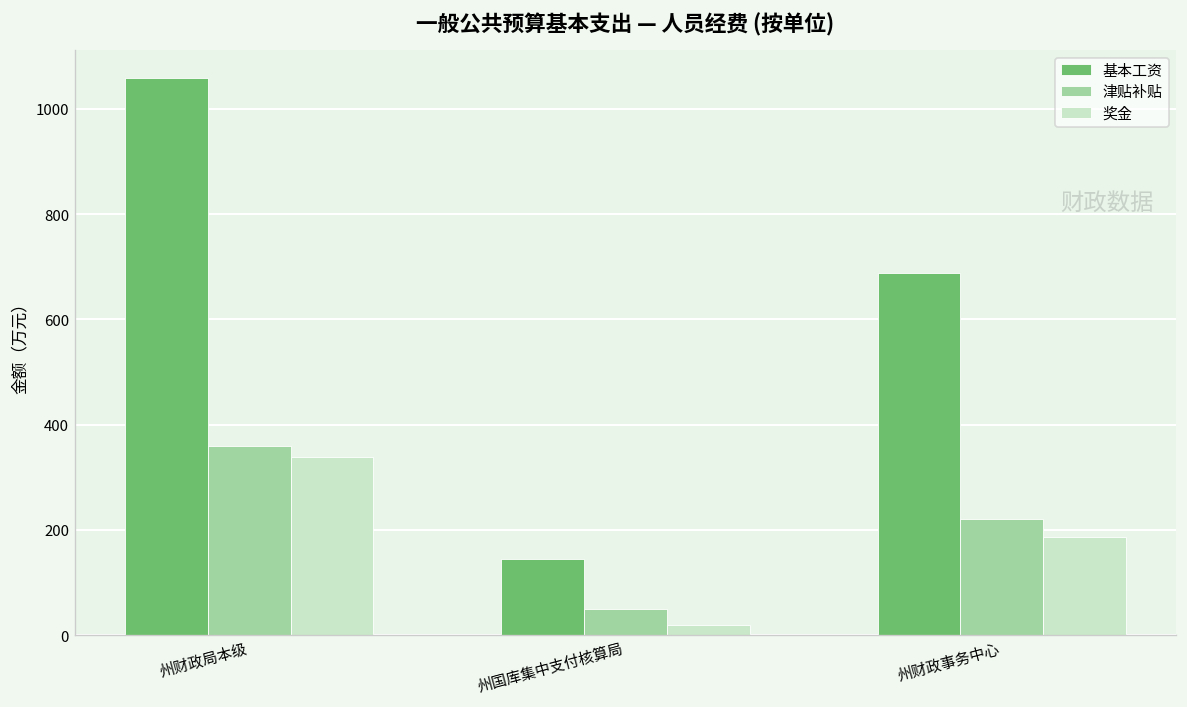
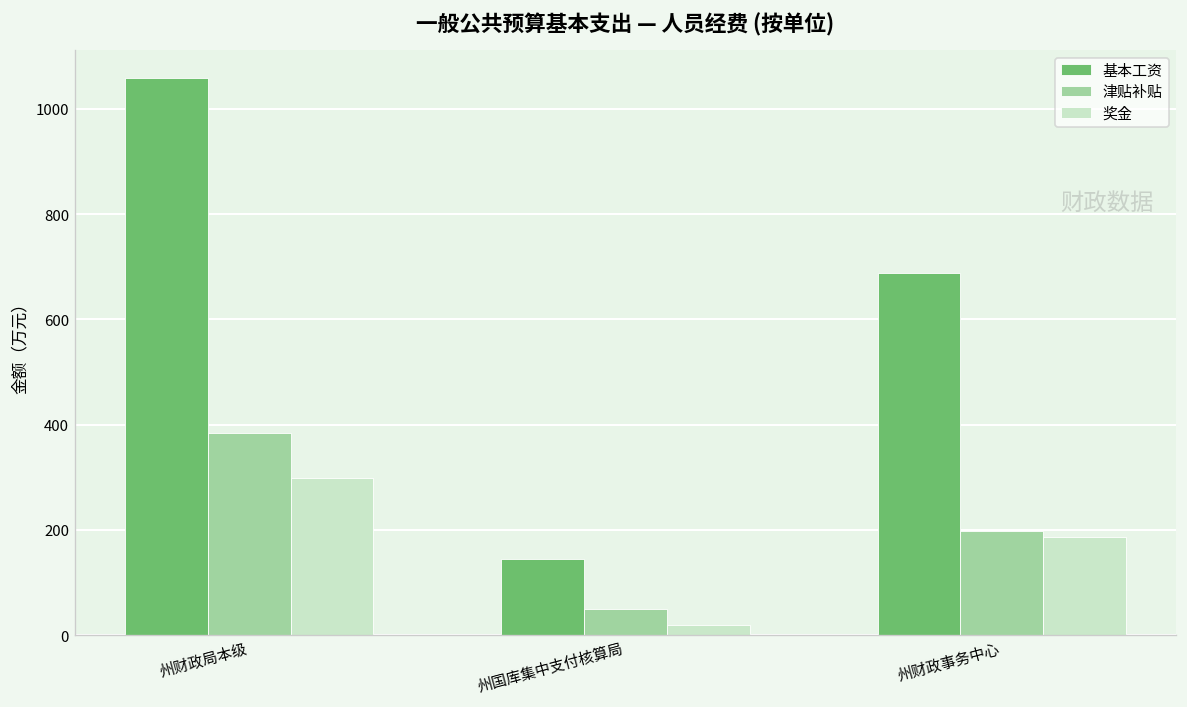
  {
    "基本工资": {
      "州财政局本级": 1060,
      "州国库集中支付核算局": 140,
      "州财政事务中心": 690
    },
    "津贴补贴": {
-     "州财政局本级": 360,
+     "州财政局本级": 380,
      "州国库集中支付核算局": 50,
-     "州财政事务中心": 220
+     "州财政事务中心": 200
    },
    "奖金": {
-     "州财政局本级": 340,
+     "州财政局本级": 300,
      "州国库集中支付核算局": 20,
      "州财政事务中心": 190
    }
  }
